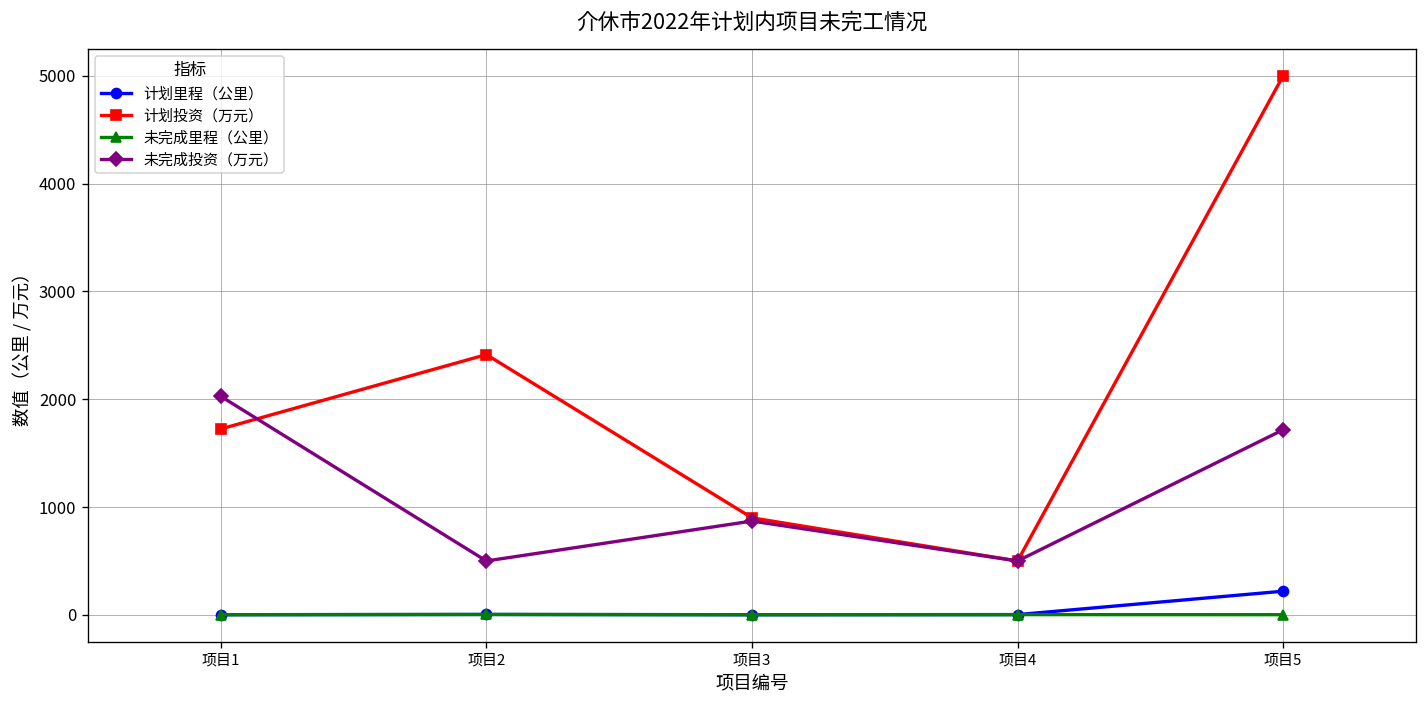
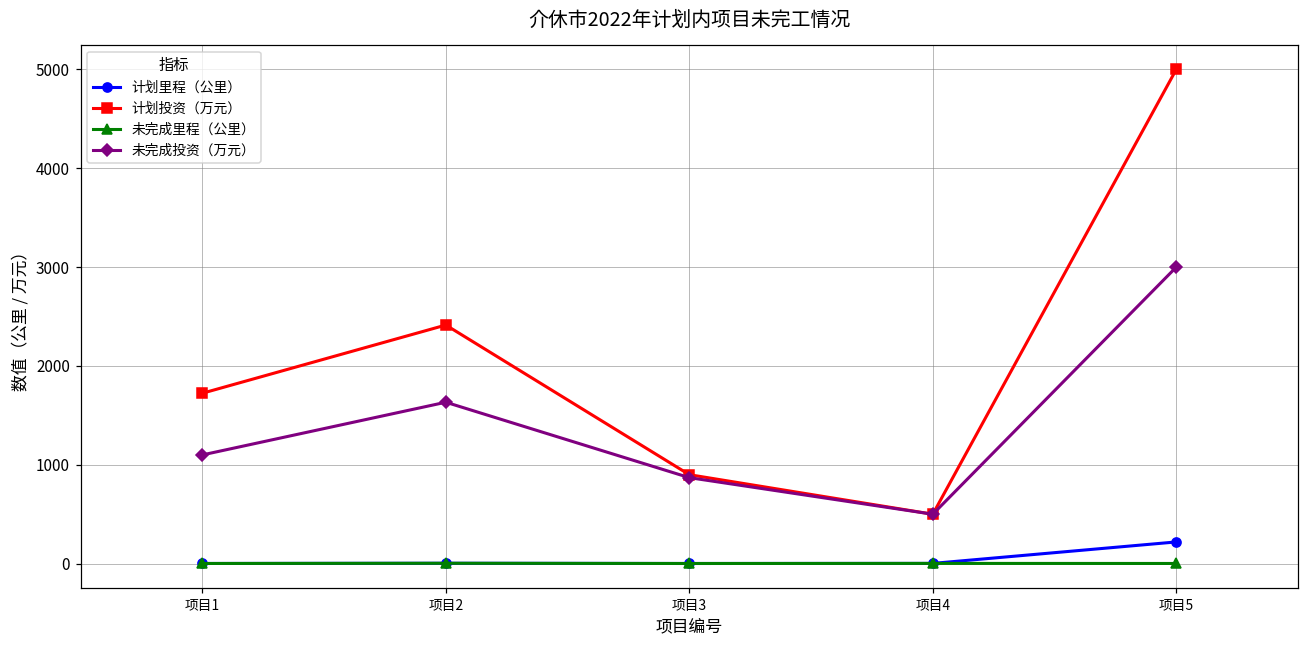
  {
    "计划里程（公里）": {
      "项目5": 200
    },
    "计划投资（万元）": {
      "项目1": 1700,
      "项目2": 2400,
      "项目3": 900,
      "项目5": 5000
    },
    "未完成里程（公里）": {
      "项目5": 0
    },
    "未完成投资（万元）": {
-     "项目1": 2000,
-     "项目2": 500,
+     "项目1": 1100,
+     "项目2": 1600,
      "项目3": 900,
-     "项目5": 1700
+     "项目5": 3000
    }
  }
